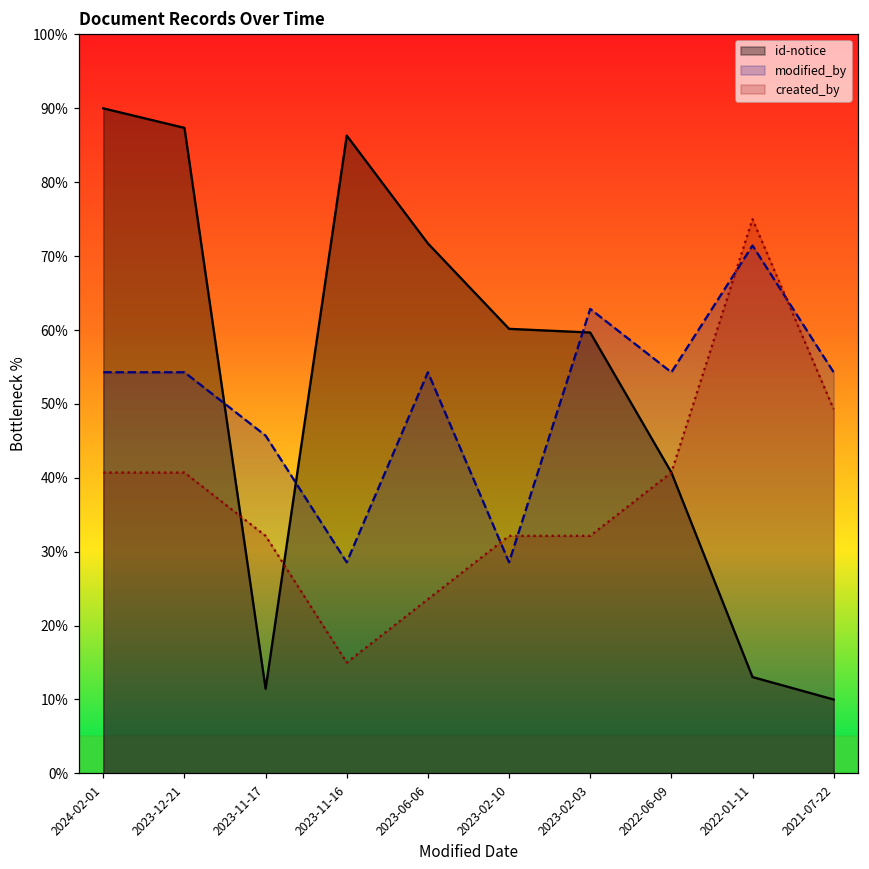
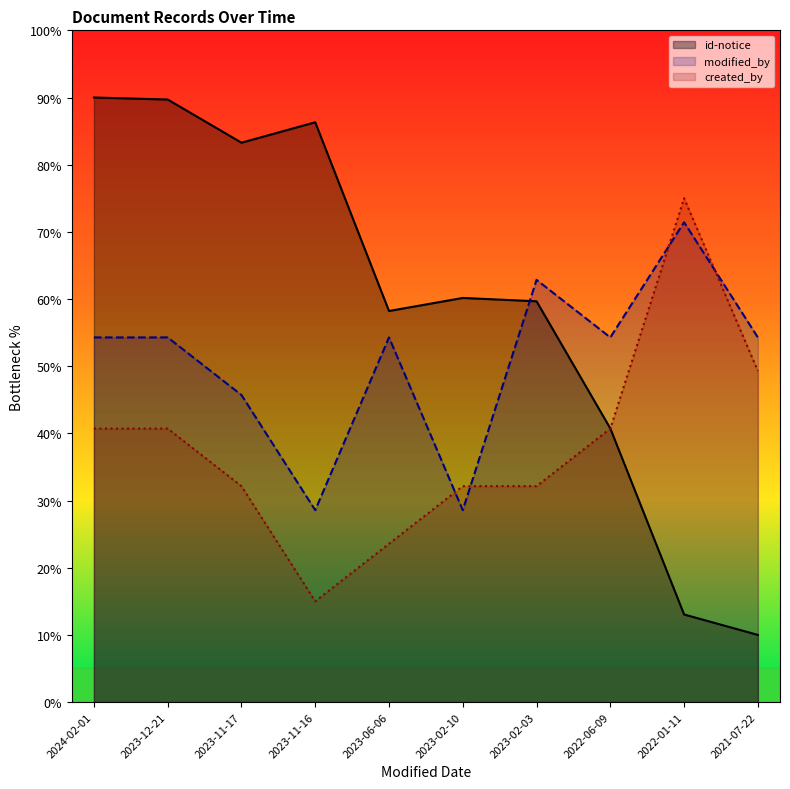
  {
    "id-notice": {
      "2024-02-01": "90%",
-     "2023-12-21": "87%",
-     "2023-11-17": "11%",
+     "2023-12-21": "90%",
+     "2023-11-17": "83%",
      "2023-11-16": "86%",
-     "2023-06-06": "72%",
+     "2023-06-06": "58%",
      "2023-02-10": "60%",
      "2023-02-03": "60%",
      "2022-01-11": "13%",
      "2021-07-22": "10%"
    }
  }
